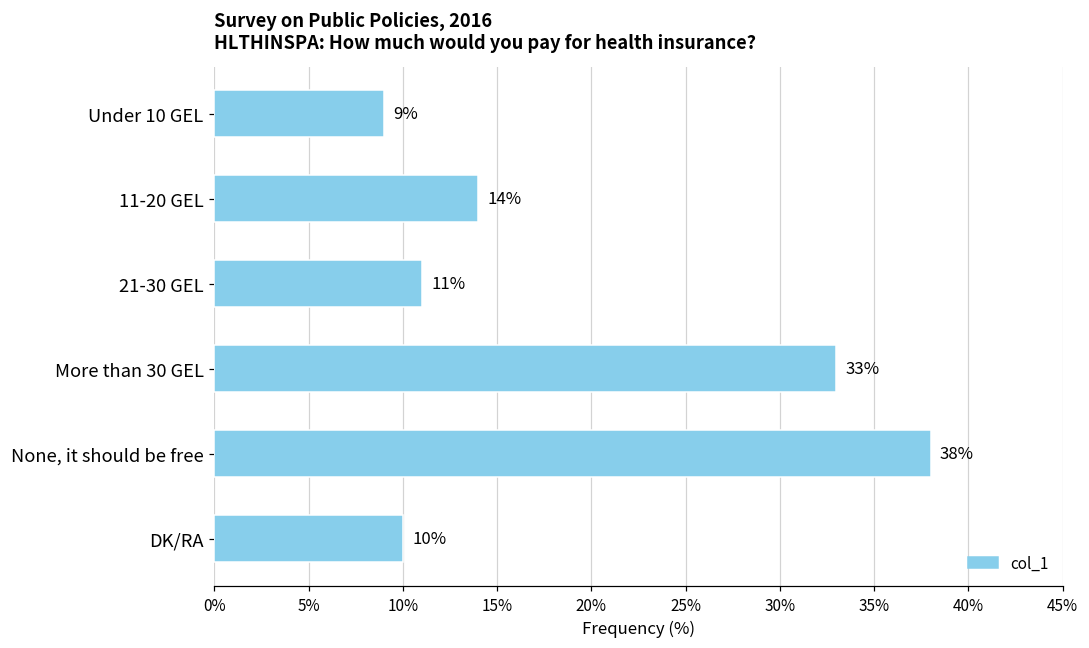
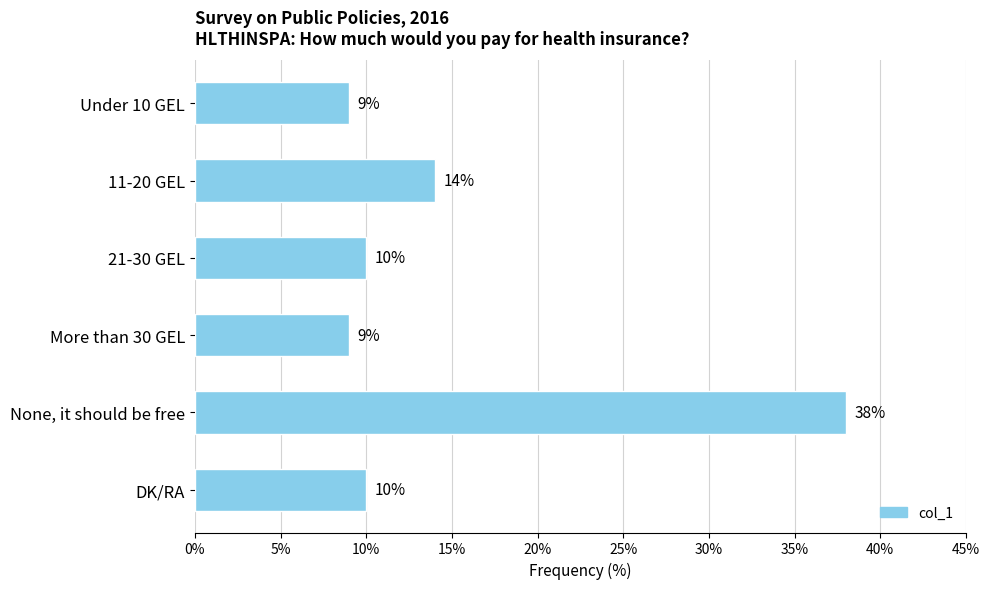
  {
    "Under 10 GEL": "9%",
    "11-20 GEL": "14%",
-   "21-30 GEL": "11%",
-   "More than 30 GEL": "33%",
+   "21-30 GEL": "10%",
+   "More than 30 GEL": "9%",
    "None, it should be free": "38%",
    "DK/RA": "10%"
  }
